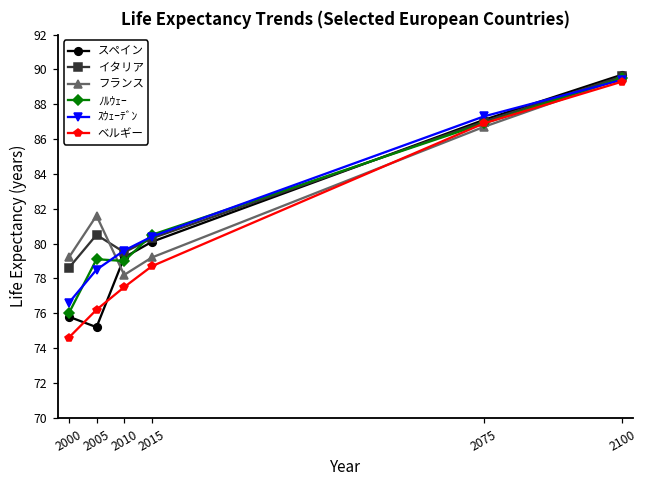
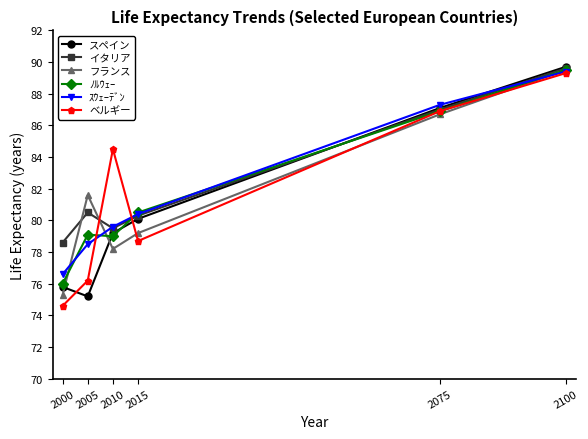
  {
    "スペイン": {
      "2000": 75.8,
      "2005": 75.2,
      "2010": 79.2,
      "2015": 80.1
    },
    "イタリア": {
      "2000": 78.6,
      "2005": 80.5
    },
    "フランス": {
-     "2000": 79.2,
+     "2000": 75.3,
      "2005": 81.6,
      "2010": 78.2,
      "2015": 79.2,
      "2075": 86.7
    },
    "ﾉﾙｳｪｰ": {
      "2000": 76.0,
      "2005": 79.1,
      "2010": 79.0
    },
    "ｽｳｪｰﾃﾞﾝ": {
      "2000": 76.6,
      "2005": 78.5,
      "2075": 87.3
    },
    "ベルギー": {
      "2000": 74.6,
      "2005": 76.2,
-     "2010": 77.5,
+     "2010": 84.5,
      "2015": 78.7
    }
  }
